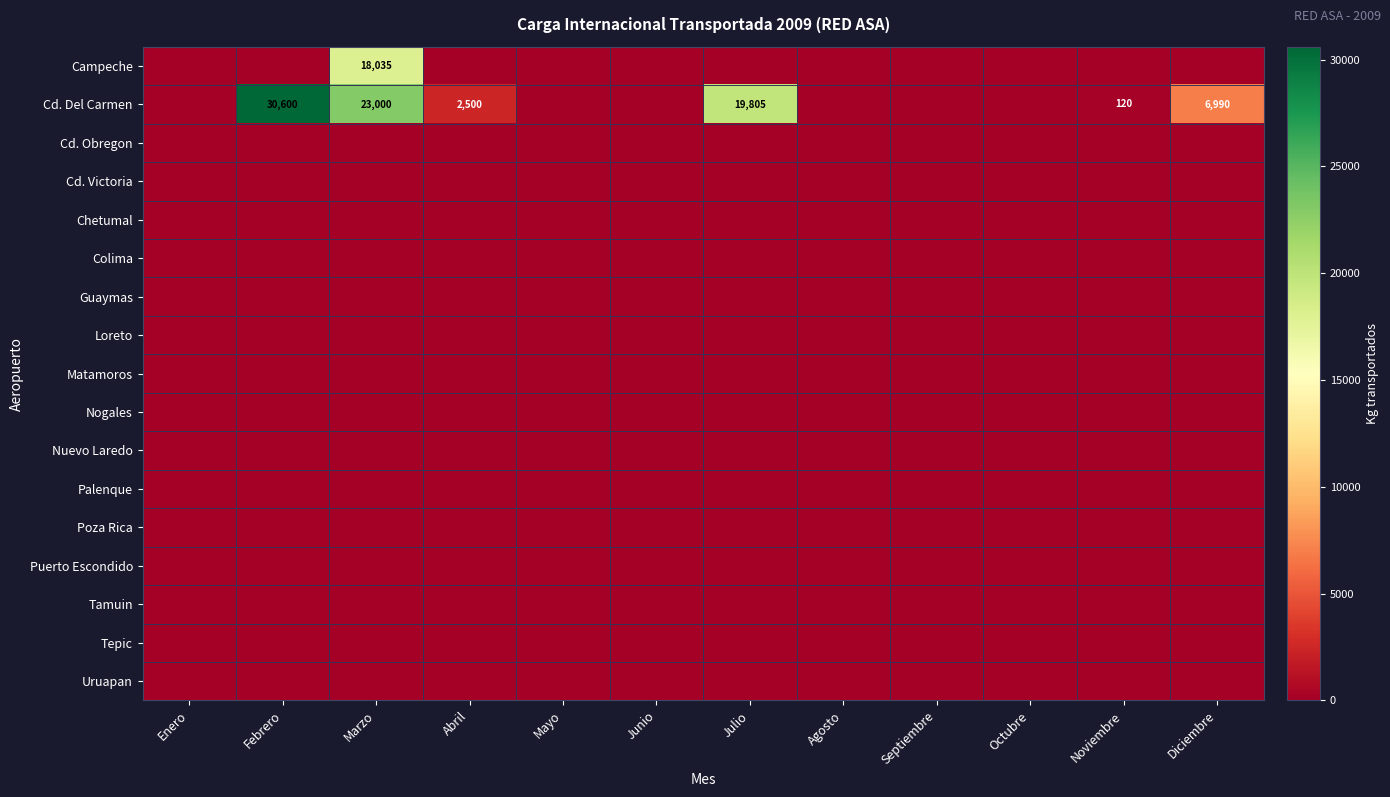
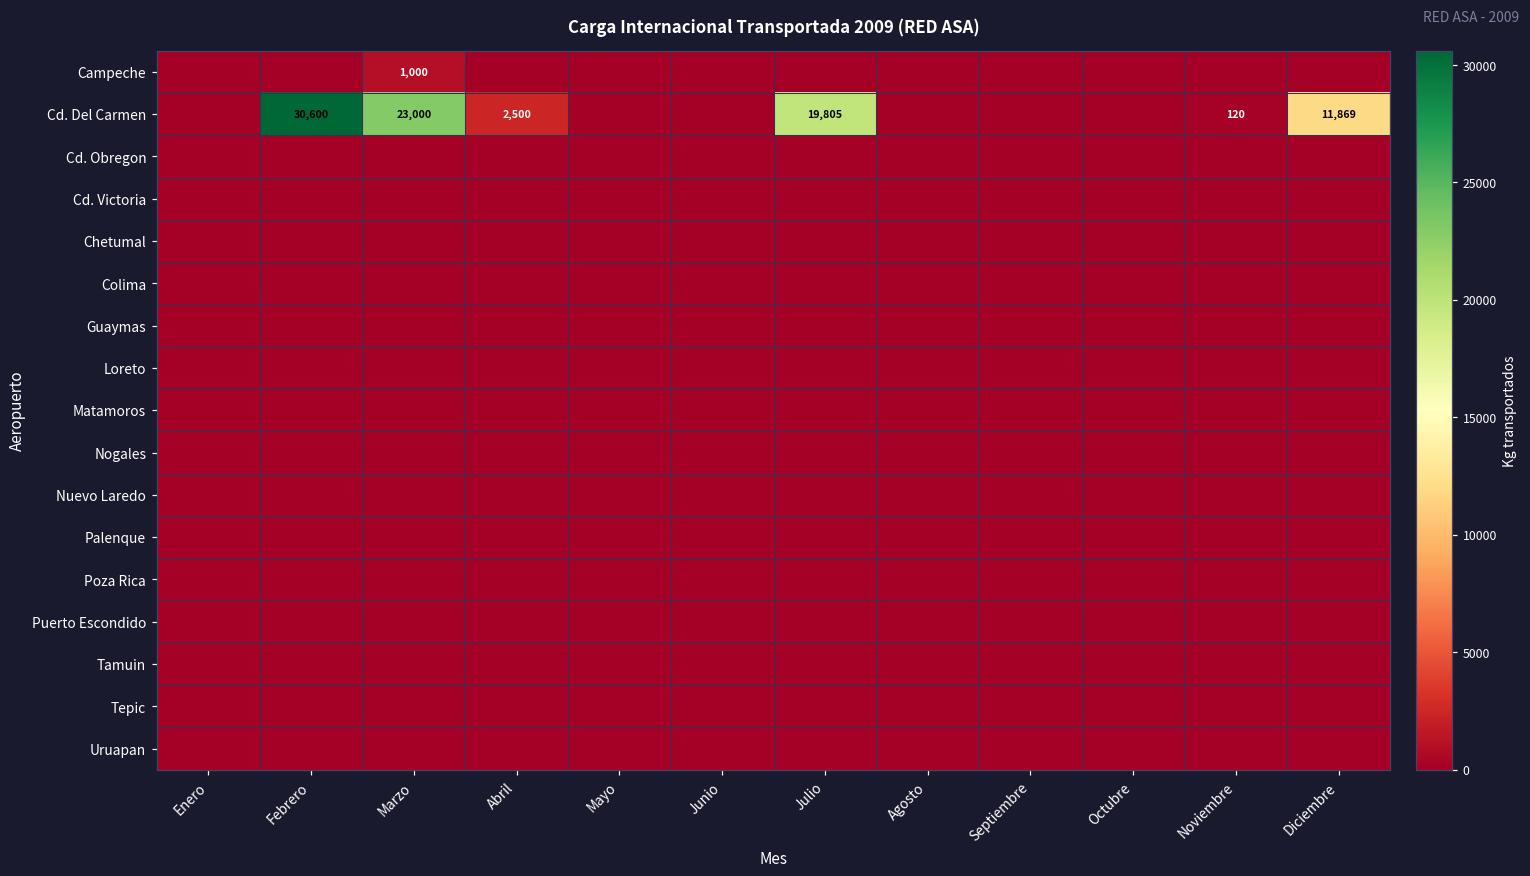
  {
    "Campeche": {
-     "Marzo": "18,035"
+     "Marzo": "1,000"
    },
    "Cd. Del Carmen": {
      "Febrero": "30,600",
      "Marzo": "23,000",
      "Abril": "2,500",
      "Julio": "19,805",
      "Noviembre": "120",
-     "Diciembre": "6,990"
+     "Diciembre": "11,869"
    }
  }
